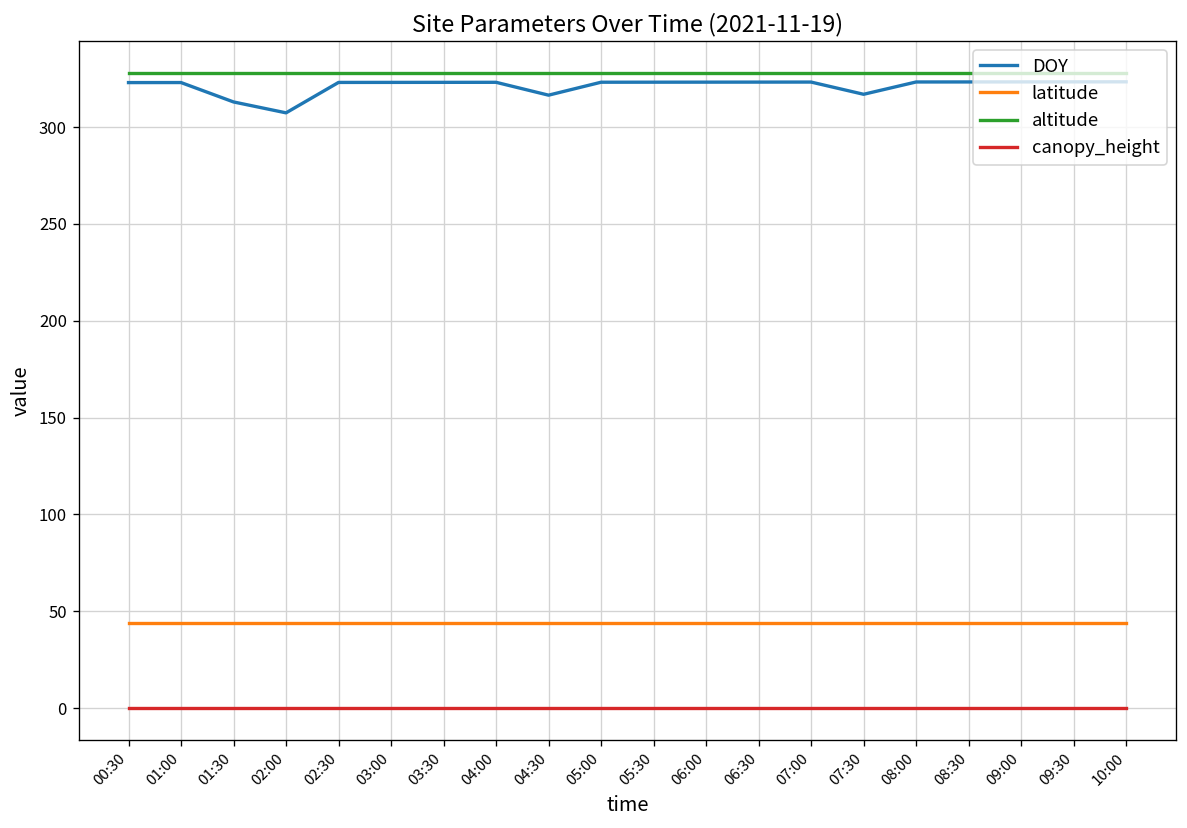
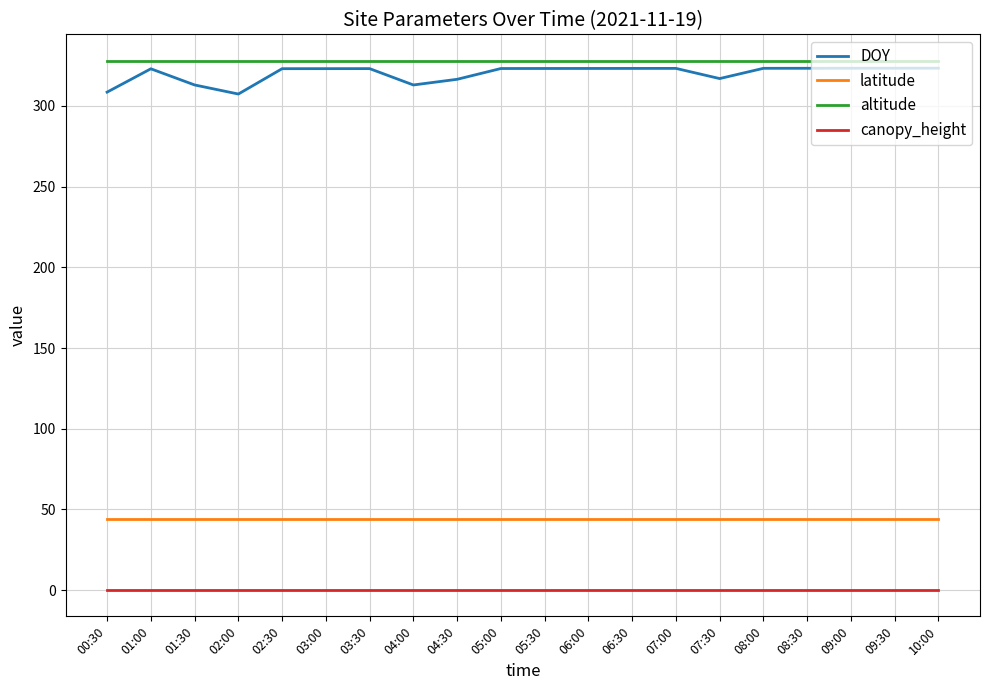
  {
    "DOY": {
-     "00:30": 323,
+     "00:30": 309,
      "01:00": 323,
      "01:30": 313,
      "02:00": 307,
      "02:30": 323,
      "03:00": 323,
      "03:30": 323,
-     "04:00": 323,
+     "04:00": 313,
      "04:30": 317,
      "05:00": 323,
      "05:30": 323,
      "06:00": 323,
      "06:30": 323,
      "07:00": 323,
      "07:30": 317,
      "08:00": 323,
      "08:30": 323
    },
    "latitude": {
      "00:30": 44,
      "01:00": 44,
      "01:30": 44,
      "02:00": 44,
      "02:30": 44,
      "03:00": 44,
      "03:30": 44,
      "04:00": 44,
      "04:30": 44,
      "05:00": 44,
      "05:30": 44,
      "06:00": 44,
      "06:30": 44,
      "07:00": 44,
      "07:30": 44,
      "08:00": 44,
      "08:30": 44,
      "09:00": 44,
      "09:30": 44,
      "10:00": 44
    },
    "altitude": {
      "00:30": 328,
      "01:00": 328,
      "01:30": 328,
      "02:00": 328,
      "02:30": 328,
      "03:00": 328,
      "03:30": 328,
      "04:00": 328,
      "04:30": 328,
      "05:00": 328,
      "05:30": 328,
      "06:00": 328,
      "06:30": 328,
      "07:00": 328,
      "07:30": 328,
      "08:00": 328,
      "08:30": 328
    },
    "canopy_height": {
      "00:30": 0,
      "01:00": 0,
      "01:30": 0,
      "02:00": 0,
      "02:30": 0,
      "03:00": 0,
      "03:30": 0,
      "04:00": 0,
      "04:30": 0,
      "05:00": 0,
      "05:30": 0,
      "06:00": 0,
      "06:30": 0,
      "07:00": 0,
      "07:30": 0,
      "08:00": 0,
      "08:30": 0,
      "09:00": 0,
      "09:30": 0,
      "10:00": 0
    }
  }
